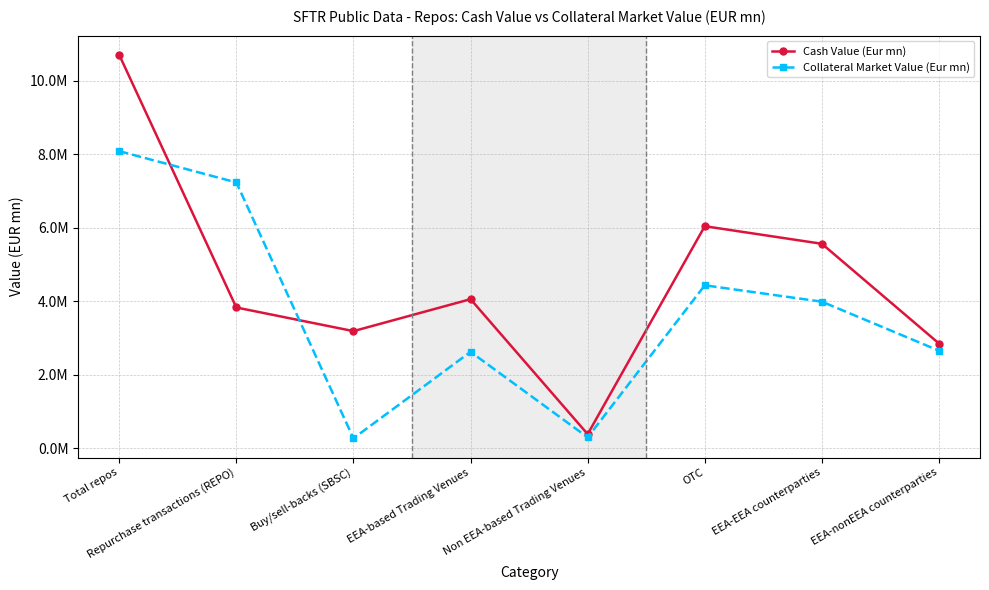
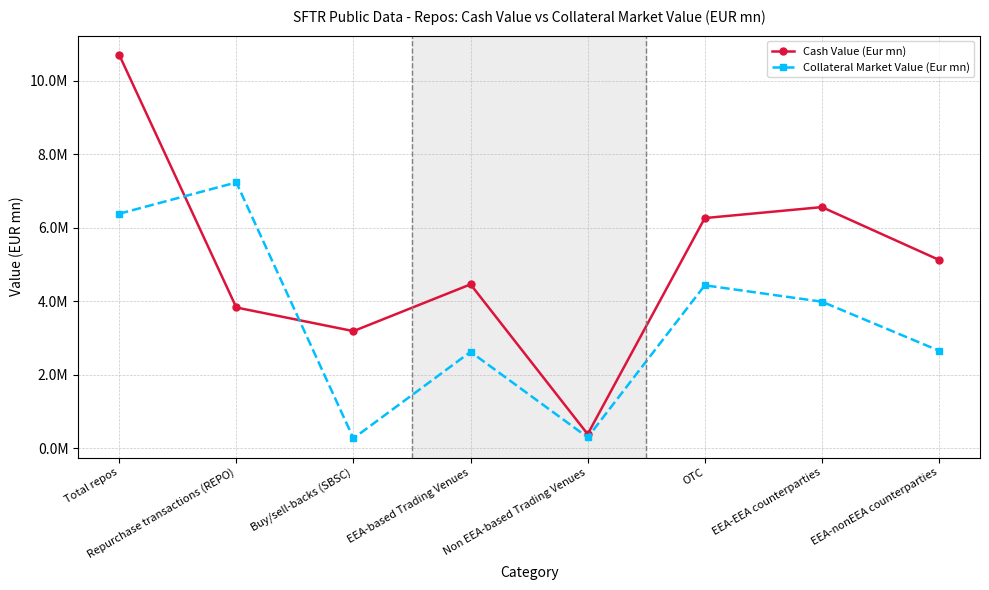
  {
    "Cash Value (Eur mn)": {
      "Total repos": 10700000,
      "Repurchase transactions (REPO)": 3800000,
      "Buy/sell-backs (SBSC)": 3200000,
-     "EEA-based Trading Venues": 4100000,
+     "EEA-based Trading Venues": 4500000,
      "Non EEA-based Trading Venues": 400000,
-     "OTC": 6000000,
-     "EEA-EEA counterparties": 5600000,
-     "EEA-nonEEA counterparties": 2900000
+     "OTC": 6300000,
+     "EEA-EEA counterparties": 6600000,
+     "EEA-nonEEA counterparties": 5100000
    },
    "Collateral Market Value (Eur mn)": {
-     "Total repos": 8100000,
+     "Total repos": 6400000,
      "Repurchase transactions (REPO)": 7200000,
      "Buy/sell-backs (SBSC)": 300000,
      "EEA-based Trading Venues": 2600000,
      "Non EEA-based Trading Venues": 300000,
      "OTC": 4400000,
      "EEA-EEA counterparties": 4000000,
      "EEA-nonEEA counterparties": 2700000
    }
  }
